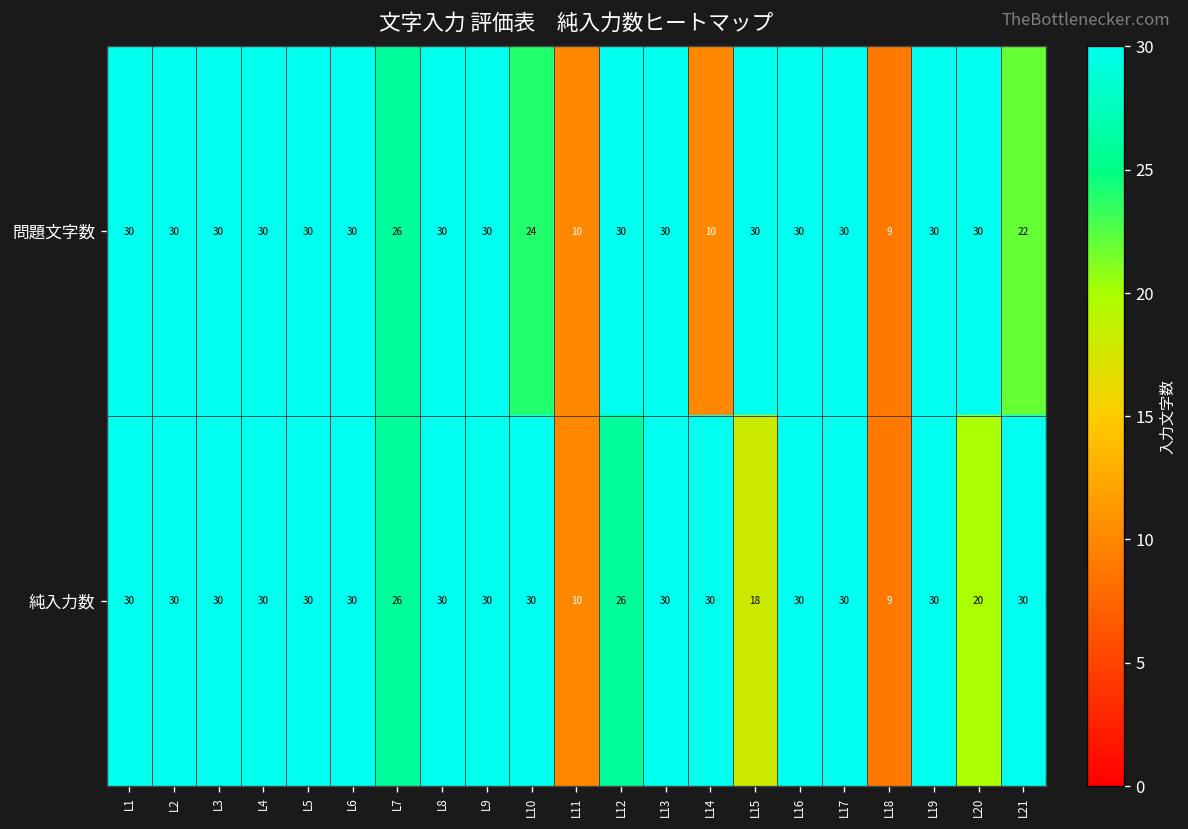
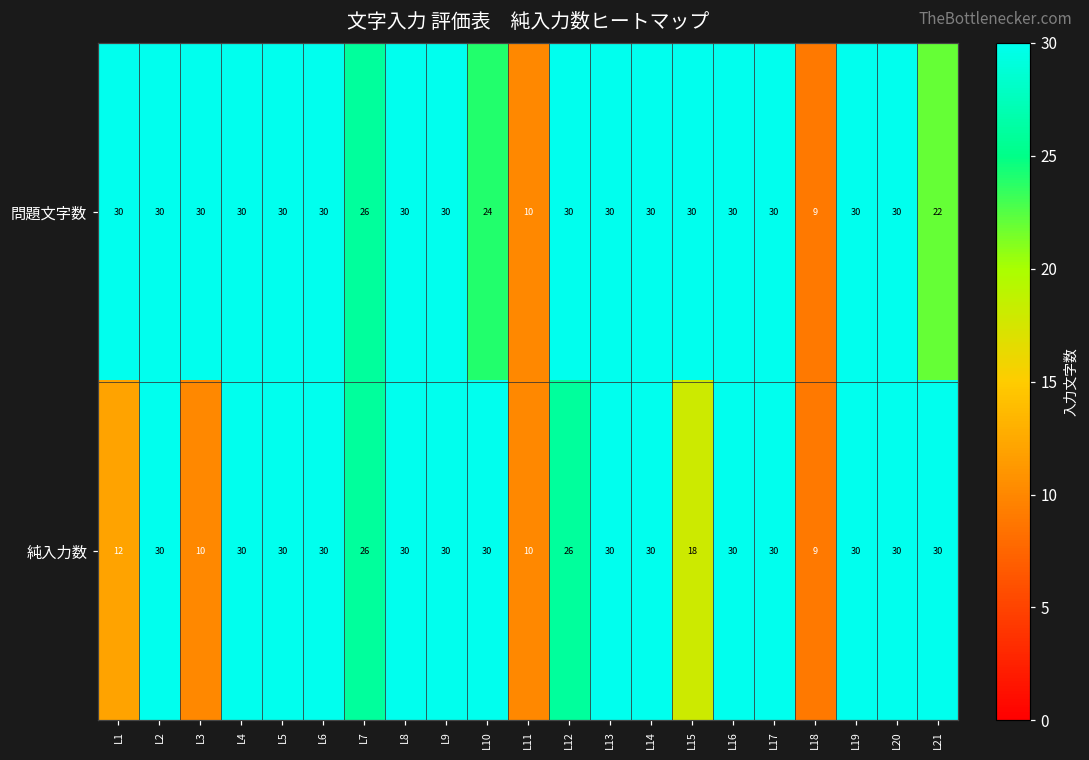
  {
    "問題文字数": {
      "L1": 30,
      "L2": 30,
      "L3": 30,
      "L4": 30,
      "L5": 30,
      "L6": 30,
      "L7": 26,
      "L8": 30,
      "L9": 30,
      "L10": 24,
      "L11": 10,
      "L12": 30,
      "L13": 30,
-     "L14": 10,
+     "L14": 30,
      "L15": 30,
      "L16": 30,
      "L17": 30,
      "L18": 9,
      "L19": 30,
      "L20": 30,
      "L21": 22
    },
    "純入力数": {
-     "L1": 30,
+     "L1": 12,
      "L2": 30,
-     "L3": 30,
+     "L3": 10,
      "L4": 30,
      "L5": 30,
      "L6": 30,
      "L7": 26,
      "L8": 30,
      "L9": 30,
      "L10": 30,
      "L11": 10,
      "L12": 26,
      "L13": 30,
      "L14": 30,
      "L15": 18,
      "L16": 30,
      "L17": 30,
      "L18": 9,
      "L19": 30,
-     "L20": 20,
+     "L20": 30,
      "L21": 30
    }
  }
